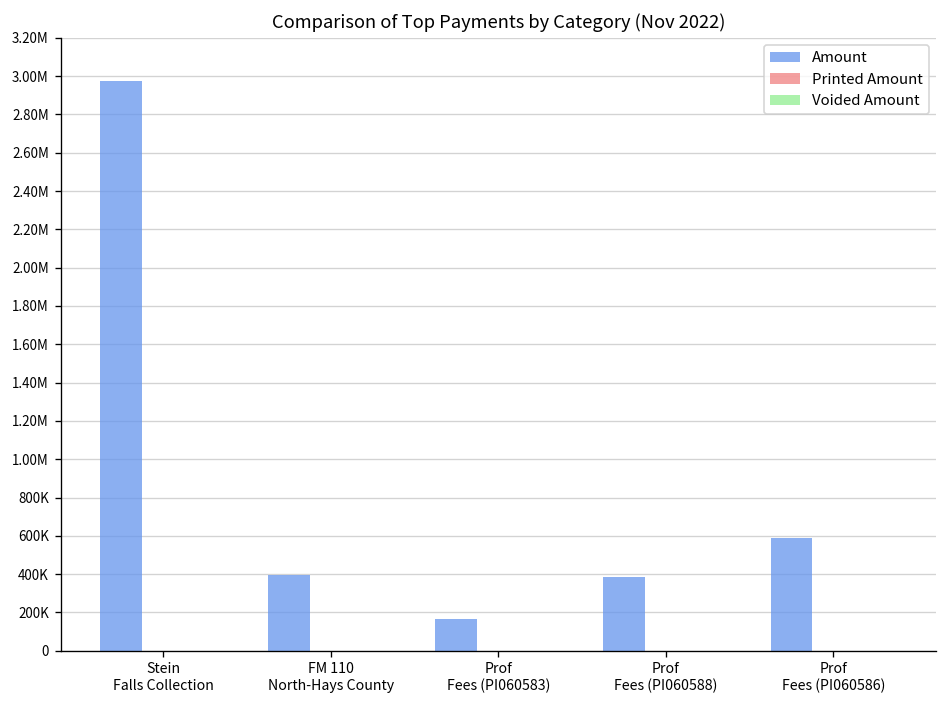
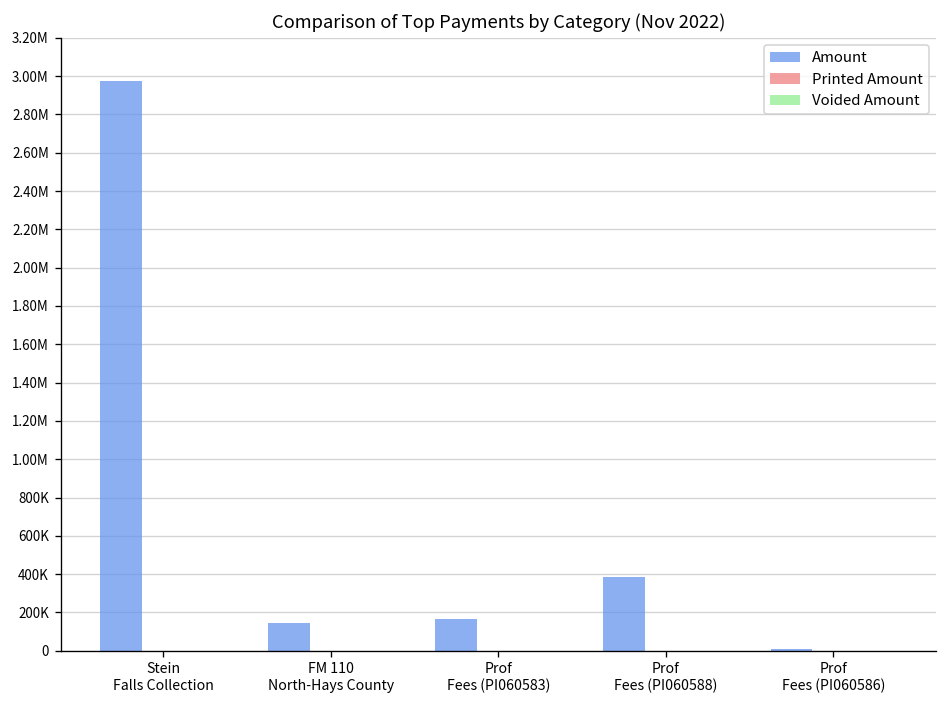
  {
    "Amount": {
      "Stein Falls Collection": 2970000,
-     "FM 110 North-Hays County": 390000,
+     "FM 110 North-Hays County": 150000,
      "Prof Fees (PI060583)": 170000,
      "Prof Fees (PI060588)": 380000,
-     "Prof Fees (PI060586)": 590000
+     "Prof Fees (PI060586)": 10000
    },
    "Printed Amount": {
      "Stein Falls Collection": 0,
      "FM 110 North-Hays County": 0,
      "Prof Fees (PI060583)": 0,
      "Prof Fees (PI060588)": 0,
      "Prof Fees (PI060586)": 0
    },
    "Voided Amount": {
      "Stein Falls Collection": 0,
      "FM 110 North-Hays County": 0,
      "Prof Fees (PI060583)": 0,
      "Prof Fees (PI060588)": 0,
      "Prof Fees (PI060586)": 0
    }
  }
